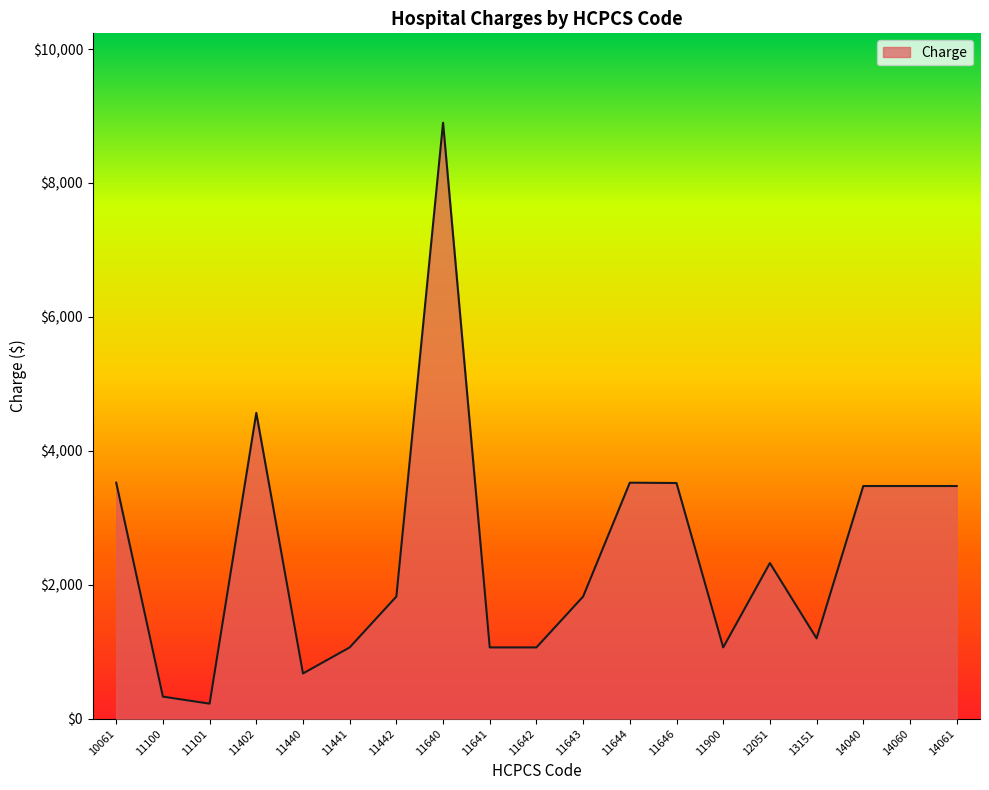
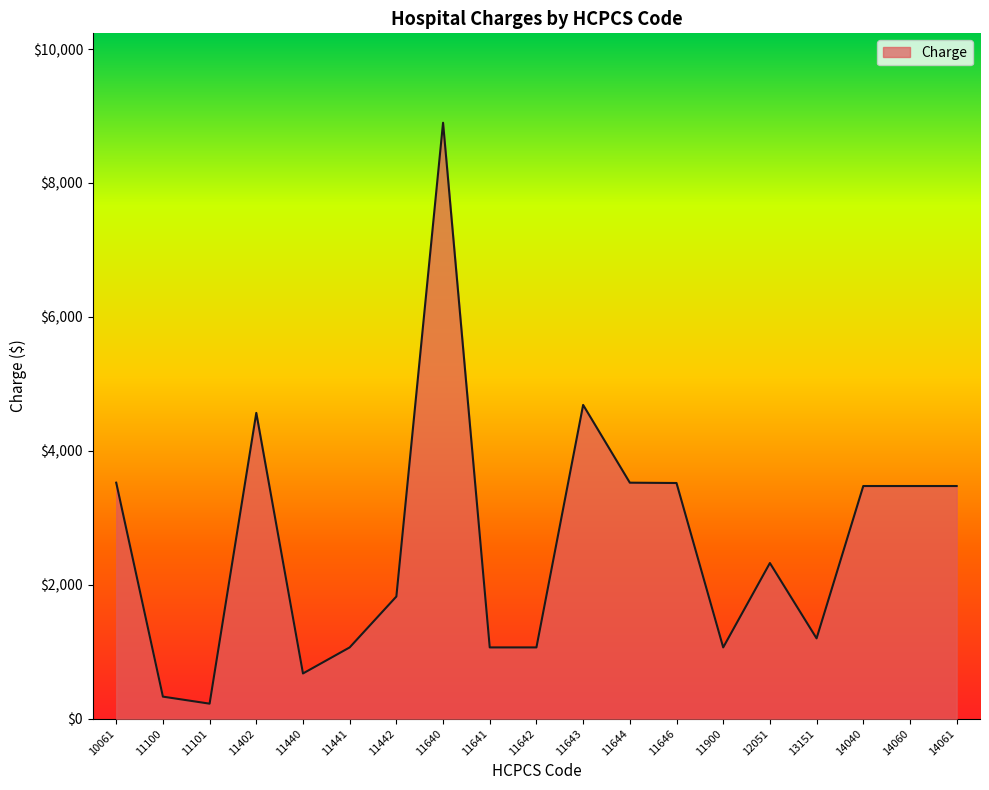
  {
    "10061": "$3,500",
    "11100": "$300",
    "11101": "$200",
    "11402": "$4,600",
    "11440": "$700",
    "11441": "$1,100",
    "11442": "$1,800",
    "11640": "$8,900",
    "11641": "$1,100",
    "11642": "$1,100",
-   "11643": "$1,800",
+   "11643": "$4,700",
    "11644": "$3,500",
    "11646": "$3,500",
    "11900": "$1,100",
    "12051": "$2,300",
    "13151": "$1,200",
    "14040": "$3,500",
    "14060": "$3,500",
    "14061": "$3,500"
  }
